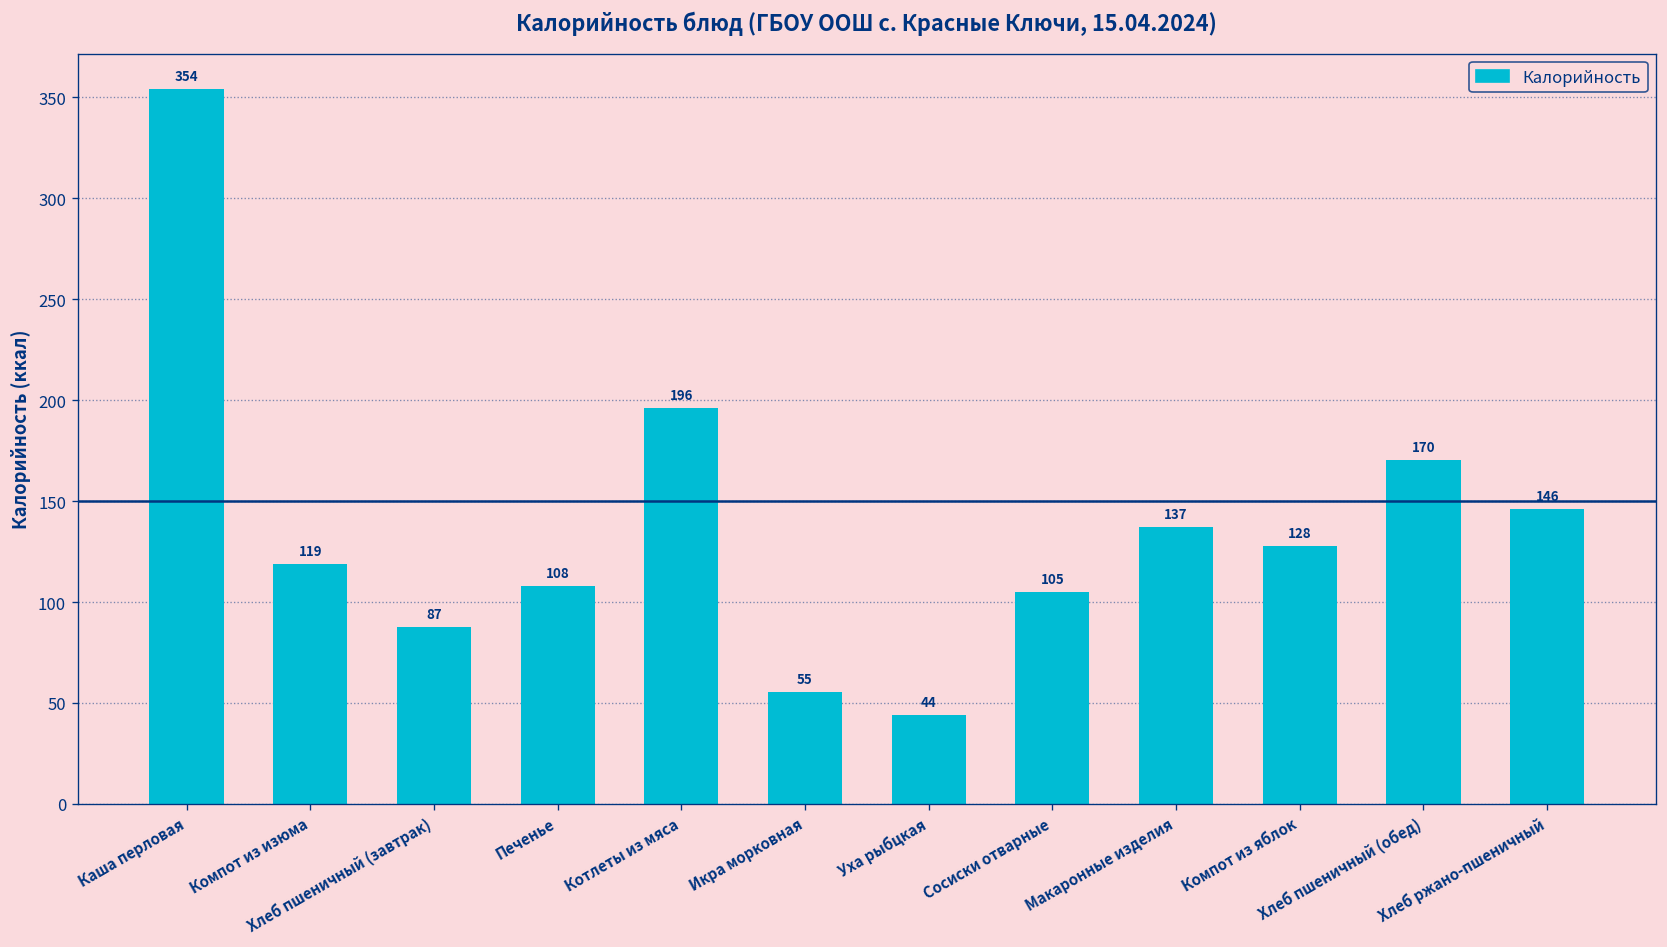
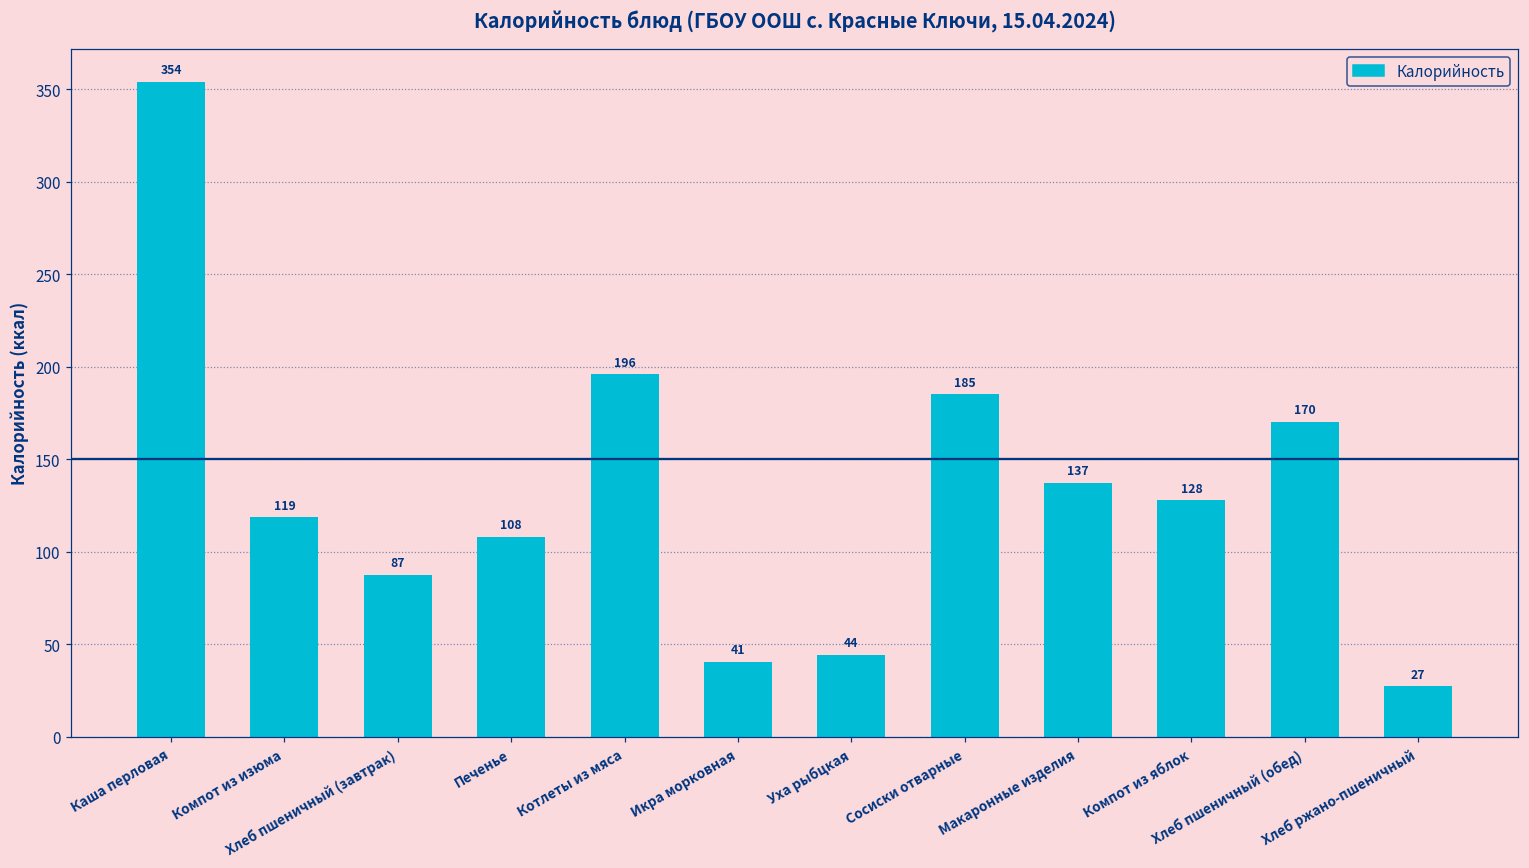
  {
    "Каша перловая": 354,
    "Компот из изюма": 119,
    "Хлеб пшеничный (завтрак)": 87,
    "Печенье": 108,
    "Котлеты из мяса": 196,
-   "Икра морковная": 55,
+   "Икра морковная": 41,
    "Уха рыбцкая": 44,
-   "Сосиски отварные": 105,
+   "Сосиски отварные": 185,
    "Макаронные изделия": 137,
    "Компот из яблок": 128,
    "Хлеб пшеничный (обед)": 170,
-   "Хлеб ржано-пшеничный": 146
+   "Хлеб ржано-пшеничный": 27
  }
